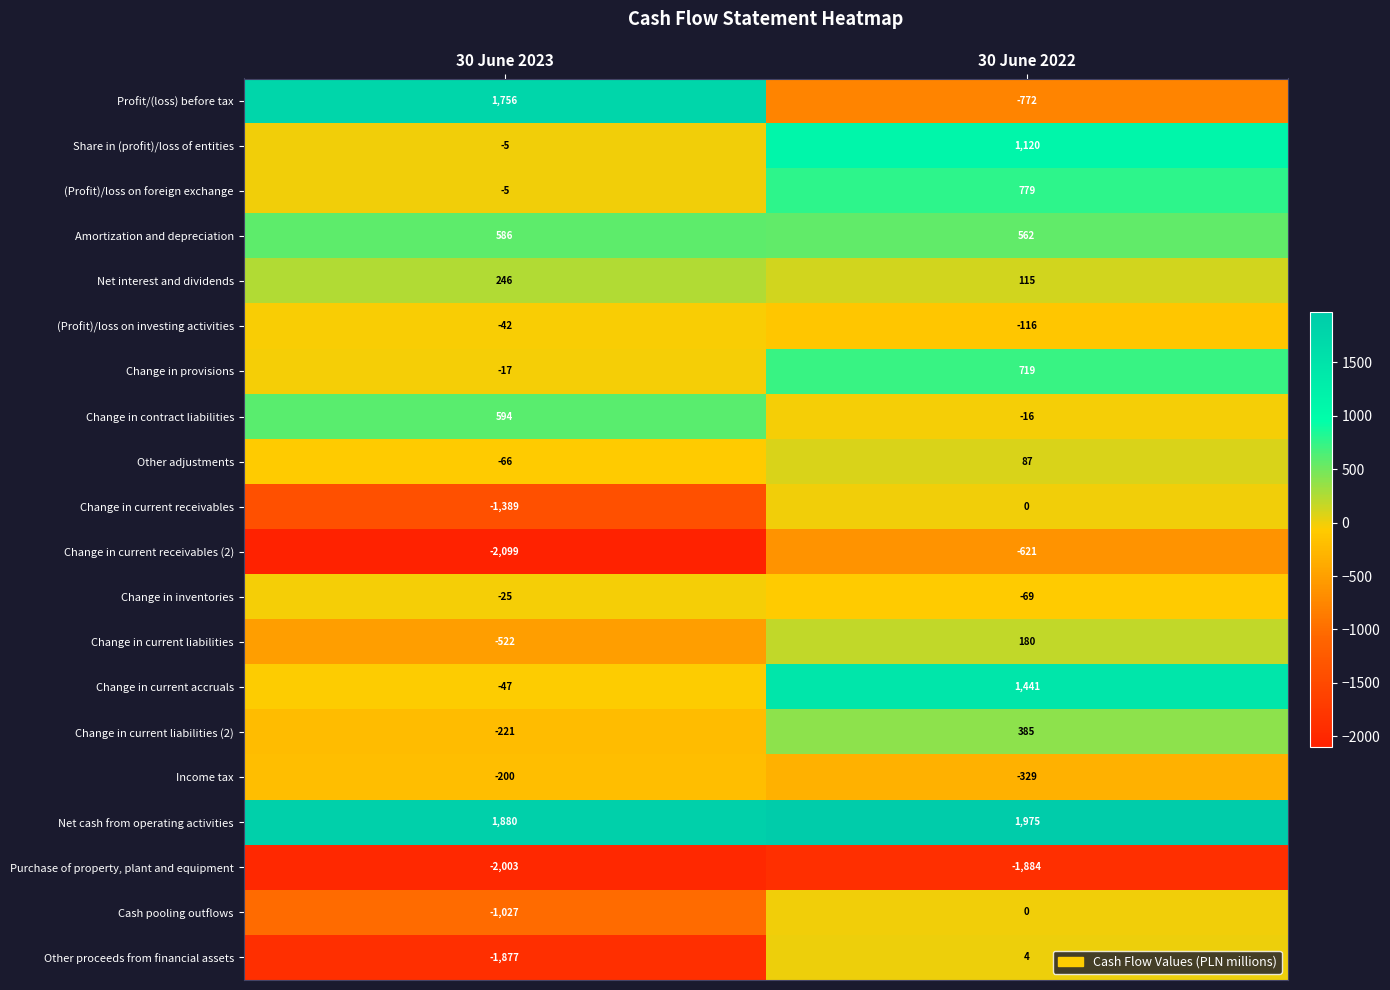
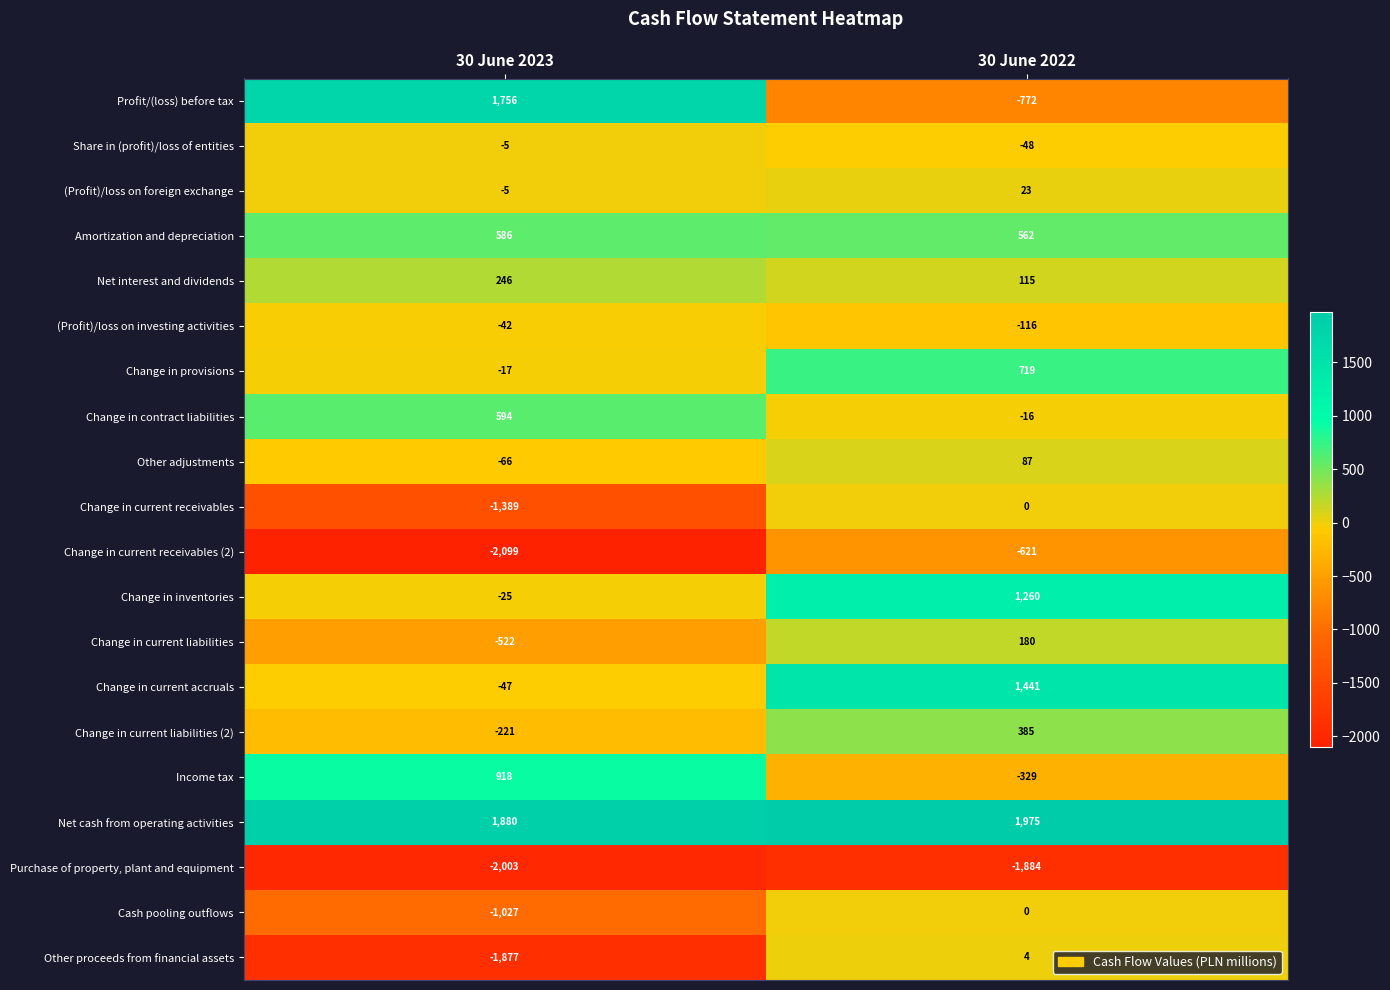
  {
    "Profit/(loss) before tax": {
      "30 June 2023": "1,756",
      "30 June 2022": "-772"
    },
    "Share in (profit)/loss of entities": {
      "30 June 2023": "-5",
-     "30 June 2022": "1,120"
+     "30 June 2022": "-48"
    },
    "(Profit)/loss on foreign exchange": {
      "30 June 2023": "-5",
-     "30 June 2022": "779"
+     "30 June 2022": "23"
    },
    "Amortization and depreciation": {
      "30 June 2023": "586",
      "30 June 2022": "562"
    },
    "Net interest and dividends": {
      "30 June 2023": "246",
      "30 June 2022": "115"
    },
    "(Profit)/loss on investing activities": {
      "30 June 2023": "-42",
      "30 June 2022": "-116"
    },
    "Change in provisions": {
      "30 June 2023": "-17",
      "30 June 2022": "719"
    },
    "Change in contract liabilities": {
      "30 June 2023": "594",
      "30 June 2022": "-16"
    },
    "Other adjustments": {
      "30 June 2023": "-66",
      "30 June 2022": "87"
    },
    "Change in current receivables": {
      "30 June 2023": "-1,389",
      "30 June 2022": "0"
    },
    "Change in current receivables (2)": {
      "30 June 2023": "-2,099",
      "30 June 2022": "-621"
    },
    "Change in inventories": {
      "30 June 2023": "-25",
-     "30 June 2022": "-69"
+     "30 June 2022": "1,260"
    },
    "Change in current liabilities": {
      "30 June 2023": "-522",
      "30 June 2022": "180"
    },
    "Change in current accruals": {
      "30 June 2023": "-47",
      "30 June 2022": "1,441"
    },
    "Change in current liabilities (2)": {
      "30 June 2023": "-221",
      "30 June 2022": "385"
    },
    "Income tax": {
-     "30 June 2023": "-200",
+     "30 June 2023": "918",
      "30 June 2022": "-329"
    },
    "Net cash from operating activities": {
      "30 June 2023": "1,880",
      "30 June 2022": "1,975"
    },
    "Purchase of property, plant and equipment": {
      "30 June 2023": "-2,003",
      "30 June 2022": "-1,884"
    },
    "Cash pooling outflows": {
      "30 June 2023": "-1,027",
      "30 June 2022": "0"
    },
    "Other proceeds from financial assets": {
      "30 June 2023": "-1,877",
      "30 June 2022": "4"
    }
  }
